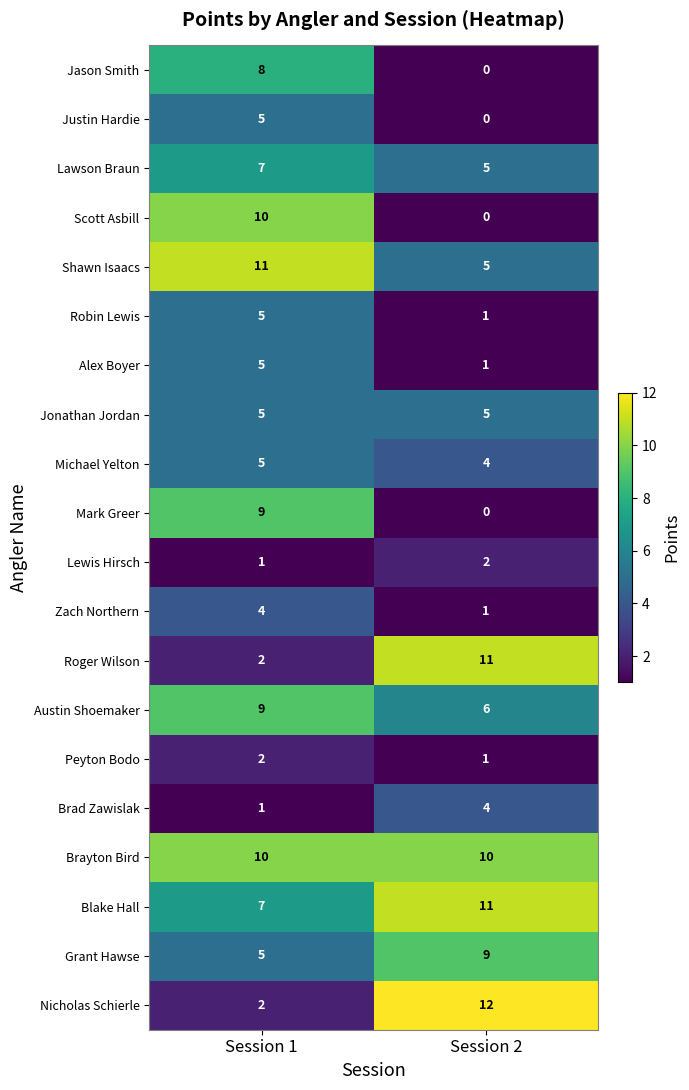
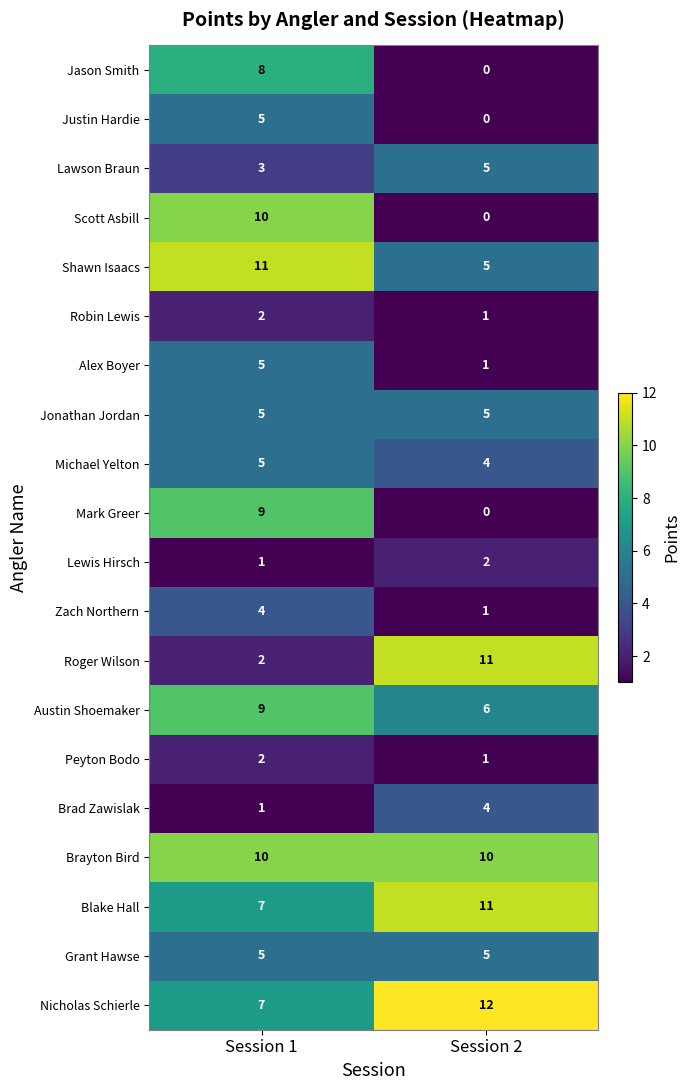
  {
    "Jason Smith": {
      "Session 1": 8,
      "Session 2": 0
    },
    "Justin Hardie": {
      "Session 1": 5,
      "Session 2": 0
    },
    "Lawson Braun": {
-     "Session 1": 7,
+     "Session 1": 3,
      "Session 2": 5
    },
    "Scott Asbill": {
      "Session 1": 10,
      "Session 2": 0
    },
    "Shawn Isaacs": {
      "Session 1": 11,
      "Session 2": 5
    },
    "Robin Lewis": {
-     "Session 1": 5,
+     "Session 1": 2,
      "Session 2": 1
    },
    "Alex Boyer": {
      "Session 1": 5,
      "Session 2": 1
    },
    "Jonathan Jordan": {
      "Session 1": 5,
      "Session 2": 5
    },
    "Michael Yelton": {
      "Session 1": 5,
      "Session 2": 4
    },
    "Mark Greer": {
      "Session 1": 9,
      "Session 2": 0
    },
    "Lewis Hirsch": {
      "Session 1": 1,
      "Session 2": 2
    },
    "Zach Northern": {
      "Session 1": 4,
      "Session 2": 1
    },
    "Roger Wilson": {
      "Session 1": 2,
      "Session 2": 11
    },
    "Austin Shoemaker": {
      "Session 1": 9,
      "Session 2": 6
    },
    "Peyton Bodo": {
      "Session 1": 2,
      "Session 2": 1
    },
    "Brad Zawislak": {
      "Session 1": 1,
      "Session 2": 4
    },
    "Brayton Bird": {
      "Session 1": 10,
      "Session 2": 10
    },
    "Blake Hall": {
      "Session 1": 7,
      "Session 2": 11
    },
    "Grant Hawse": {
      "Session 1": 5,
-     "Session 2": 9
+     "Session 2": 5
    },
    "Nicholas Schierle": {
-     "Session 1": 2,
+     "Session 1": 7,
      "Session 2": 12
    }
  }
